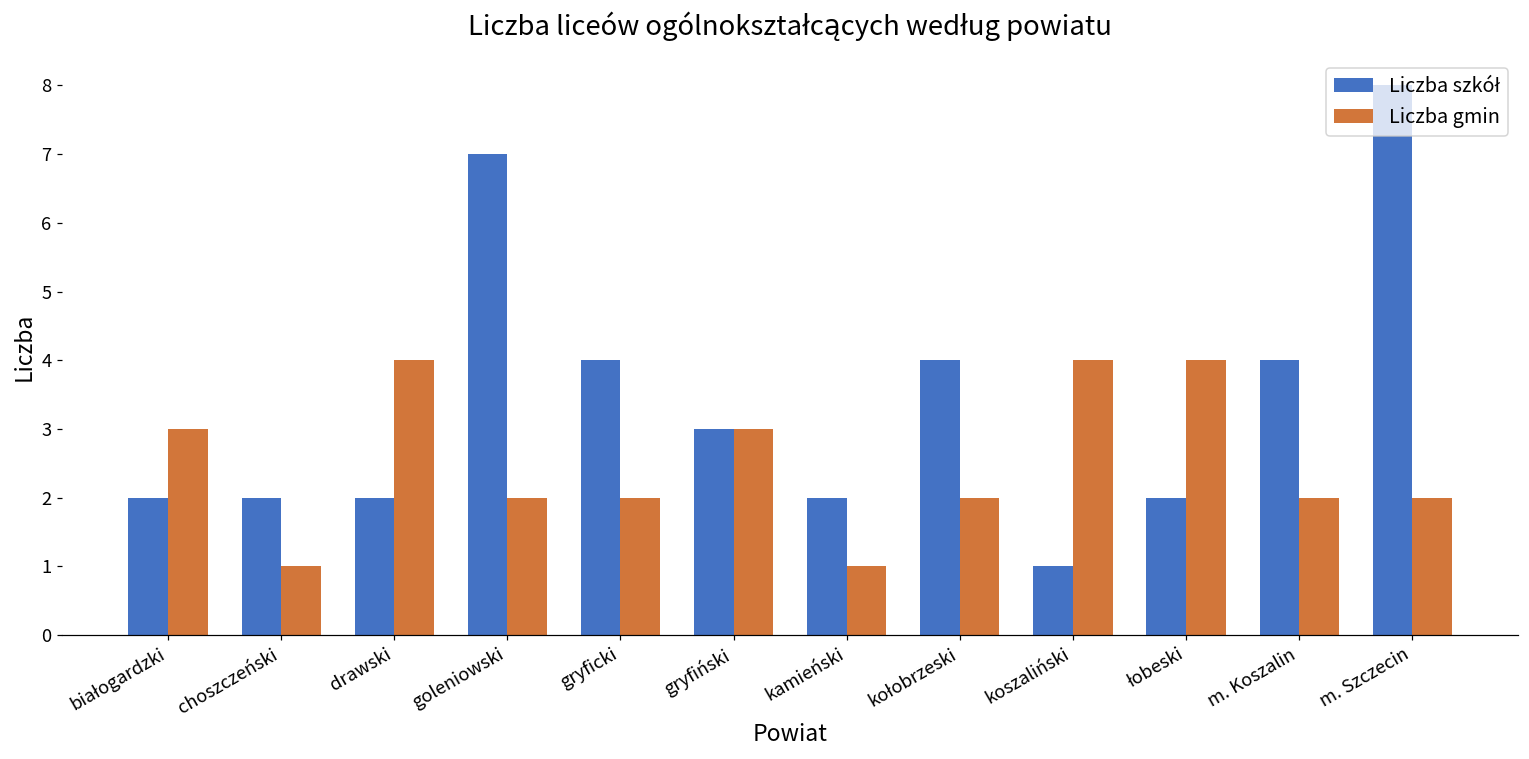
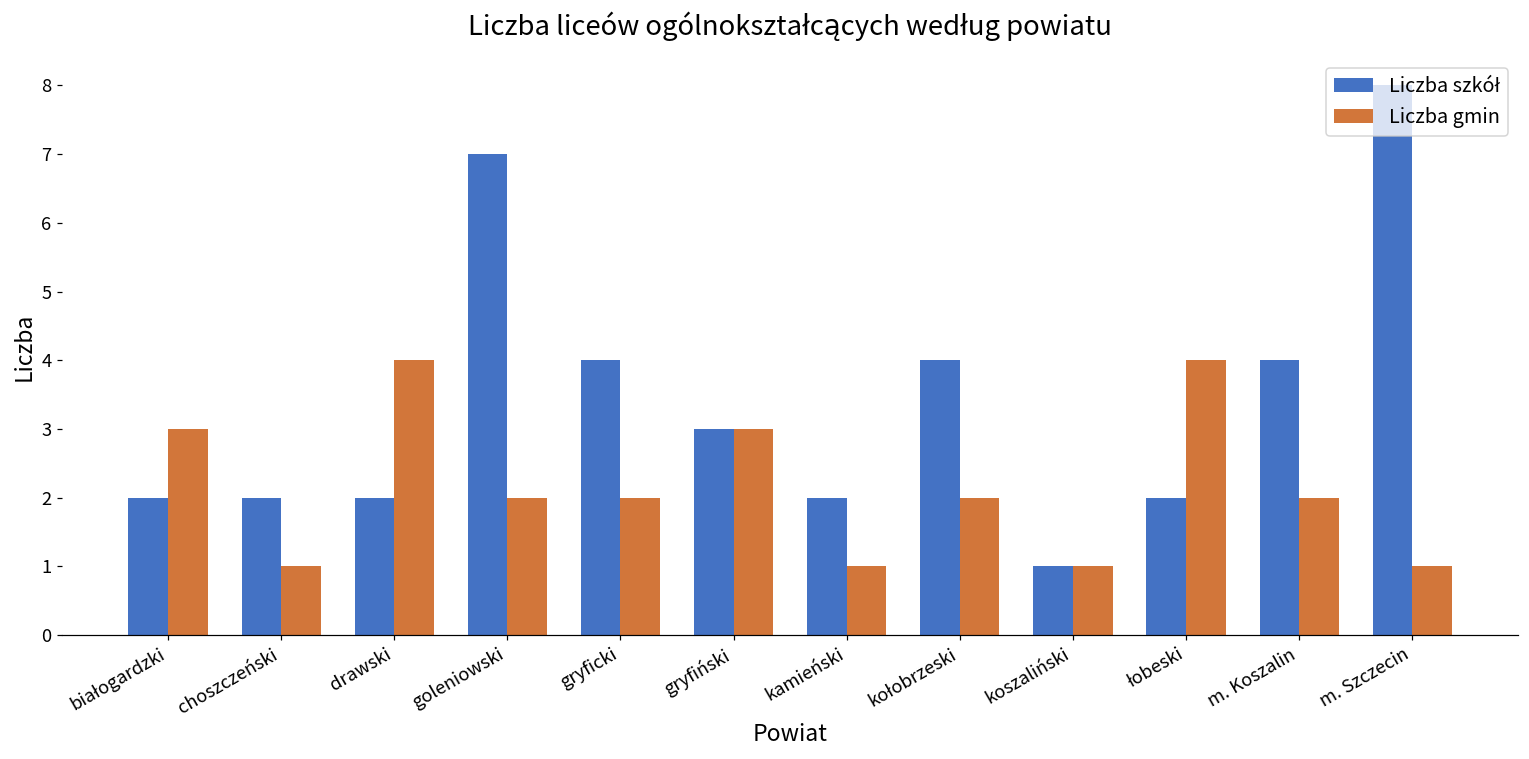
  {
    "Liczba szkół": {
      "białogardzki": 2,
      "choszczeński": 2,
      "drawski": 2,
      "goleniowski": 7,
      "gryficki": 4,
      "gryfiński": 3,
      "kamieński": 2,
      "kołobrzeski": 4,
      "koszaliński": 1,
      "łobeski": 2,
      "m. Koszalin": 4
    },
    "Liczba gmin": {
      "białogardzki": 3,
      "choszczeński": 1,
      "drawski": 4,
      "goleniowski": 2,
      "gryficki": 2,
      "gryfiński": 3,
      "kamieński": 1,
      "kołobrzeski": 2,
-     "koszaliński": 4,
+     "koszaliński": 1,
      "łobeski": 4,
      "m. Koszalin": 2,
-     "m. Szczecin": 2
+     "m. Szczecin": 1
    }
  }
